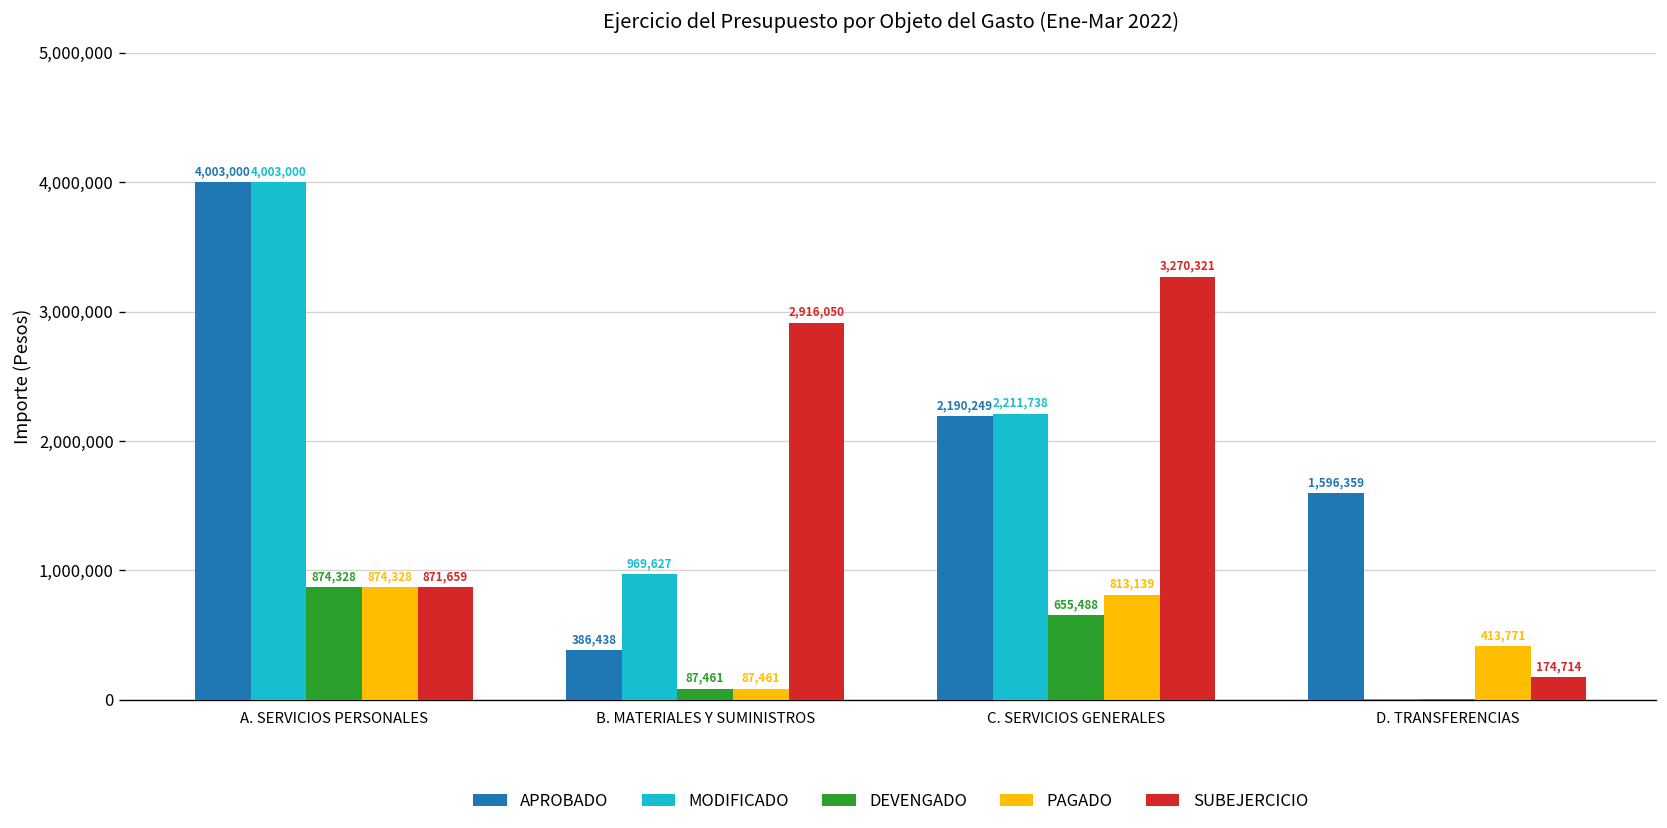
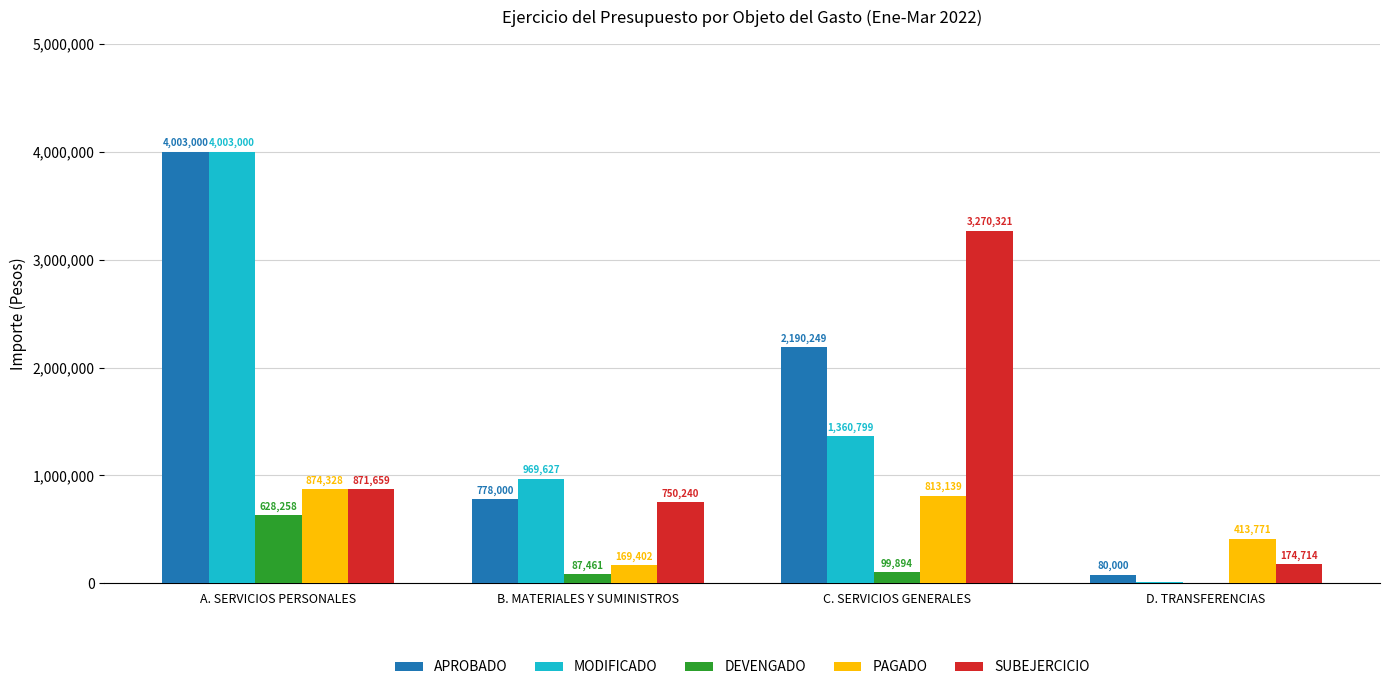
  {
    "APROBADO": {
      "A. SERVICIOS PERSONALES": "4,003,000",
-     "B. MATERIALES Y SUMINISTROS": "386,438",
+     "B. MATERIALES Y SUMINISTROS": "778,000",
      "C. SERVICIOS GENERALES": "2,190,249",
-     "D. TRANSFERENCIAS": "1,596,359"
+     "D. TRANSFERENCIAS": "80,000"
    },
    "MODIFICADO": {
      "A. SERVICIOS PERSONALES": "4,003,000",
      "B. MATERIALES Y SUMINISTROS": "969,627",
-     "C. SERVICIOS GENERALES": "2,211,738"
+     "C. SERVICIOS GENERALES": "1,360,799"
    },
    "DEVENGADO": {
-     "A. SERVICIOS PERSONALES": "874,328",
+     "A. SERVICIOS PERSONALES": "628,258",
      "B. MATERIALES Y SUMINISTROS": "87,461",
-     "C. SERVICIOS GENERALES": "655,488"
+     "C. SERVICIOS GENERALES": "99,894"
    },
    "PAGADO": {
      "A. SERVICIOS PERSONALES": "874,328",
-     "B. MATERIALES Y SUMINISTROS": "87,461",
+     "B. MATERIALES Y SUMINISTROS": "169,402",
      "C. SERVICIOS GENERALES": "813,139",
      "D. TRANSFERENCIAS": "413,771"
    },
    "SUBEJERCICIO": {
      "A. SERVICIOS PERSONALES": "871,659",
-     "B. MATERIALES Y SUMINISTROS": "2,916,050",
+     "B. MATERIALES Y SUMINISTROS": "750,240",
      "C. SERVICIOS GENERALES": "3,270,321",
      "D. TRANSFERENCIAS": "174,714"
    }
  }
